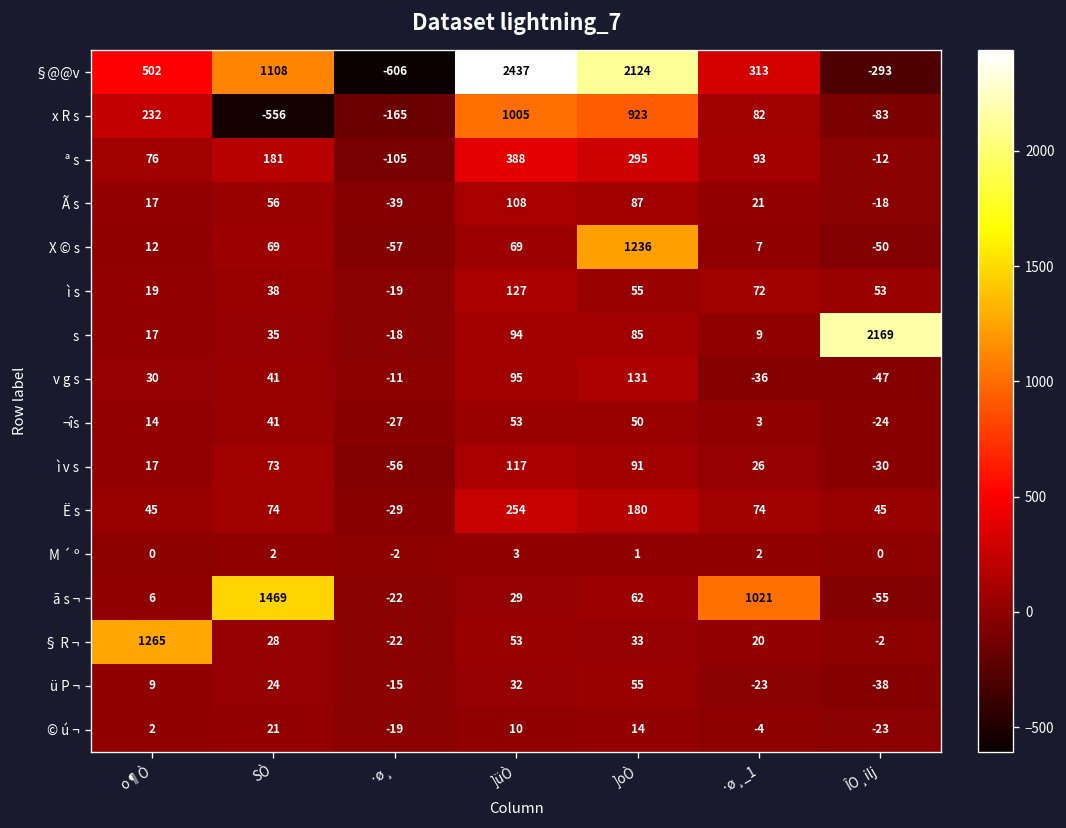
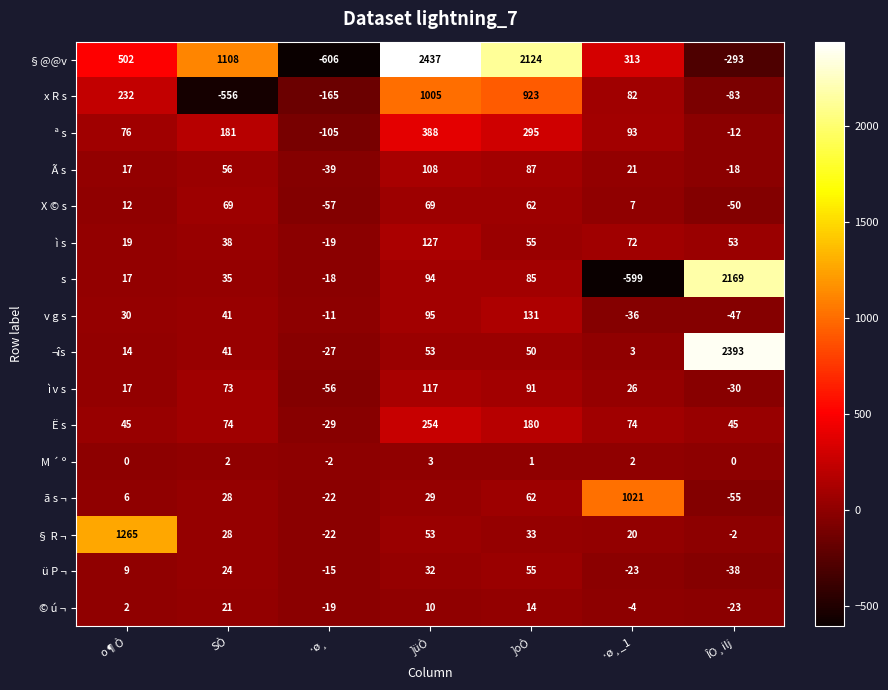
  {
    "§@@v": {
      "o¶Ò": 502,
      "SÒ": 1108,
      "·ø¸": -606,
      "]üÒ": 2437,
      "]oÒ": 2124,
      "·ø¸_1": 313,
      "ÎO¸ilj": -293
    },
    "x R s": {
      "o¶Ò": 232,
      "SÒ": -556,
      "·ø¸": -165,
      "]üÒ": 1005,
      "]oÒ": 923,
      "·ø¸_1": 82,
      "ÎO¸ilj": -83
    },
    "ª s": {
      "o¶Ò": 76,
      "SÒ": 181,
      "·ø¸": -105,
      "]üÒ": 388,
      "]oÒ": 295,
      "·ø¸_1": 93,
      "ÎO¸ilj": -12
    },
    "Ã s": {
      "o¶Ò": 17,
      "SÒ": 56,
      "·ø¸": -39,
      "]üÒ": 108,
      "]oÒ": 87,
      "·ø¸_1": 21,
      "ÎO¸ilj": -18
    },
    "X © s": {
      "o¶Ò": 12,
      "SÒ": 69,
      "·ø¸": -57,
      "]üÒ": 69,
-     "]oÒ": 1236,
+     "]oÒ": 62,
      "·ø¸_1": 7,
      "ÎO¸ilj": -50
    },
    "ì s": {
      "o¶Ò": 19,
      "SÒ": 38,
      "·ø¸": -19,
      "]üÒ": 127,
      "]oÒ": 55,
      "·ø¸_1": 72,
      "ÎO¸ilj": 53
    },
    "s": {
      "o¶Ò": 17,
      "SÒ": 35,
      "·ø¸": -18,
      "]üÒ": 94,
      "]oÒ": 85,
-     "·ø¸_1": 9,
+     "·ø¸_1": -599,
      "ÎO¸ilj": 2169
    },
    "v g s": {
      "o¶Ò": 30,
      "SÒ": 41,
      "·ø¸": -11,
      "]üÒ": 95,
      "]oÒ": 131,
      "·ø¸_1": -36,
      "ÎO¸ilj": -47
    },
    "¬îs": {
      "o¶Ò": 14,
      "SÒ": 41,
      "·ø¸": -27,
      "]üÒ": 53,
      "]oÒ": 50,
      "·ø¸_1": 3,
-     "ÎO¸ilj": -24
+     "ÎO¸ilj": 2393
    },
    "ì v s": {
      "o¶Ò": 17,
      "SÒ": 73,
      "·ø¸": -56,
      "]üÒ": 117,
      "]oÒ": 91,
      "·ø¸_1": 26,
      "ÎO¸ilj": -30
    },
    "Ë s": {
      "o¶Ò": 45,
      "SÒ": 74,
      "·ø¸": -29,
      "]üÒ": 254,
      "]oÒ": 180,
      "·ø¸_1": 74,
      "ÎO¸ilj": 45
    },
    "M ´ º": {
      "o¶Ò": 0,
      "SÒ": 2,
      "·ø¸": -2,
      "]üÒ": 3,
      "]oÒ": 1,
      "·ø¸_1": 2,
      "ÎO¸ilj": 0
    },
    "ã s ¬": {
      "o¶Ò": 6,
-     "SÒ": 1469,
+     "SÒ": 28,
      "·ø¸": -22,
      "]üÒ": 29,
      "]oÒ": 62,
      "·ø¸_1": 1021,
      "ÎO¸ilj": -55
    },
    "§ R ¬": {
      "o¶Ò": 1265,
      "SÒ": 28,
      "·ø¸": -22,
      "]üÒ": 53,
      "]oÒ": 33,
      "·ø¸_1": 20,
      "ÎO¸ilj": -2
    },
    "ü P ¬": {
      "o¶Ò": 9,
      "SÒ": 24,
      "·ø¸": -15,
      "]üÒ": 32,
      "]oÒ": 55,
      "·ø¸_1": -23,
      "ÎO¸ilj": -38
    },
    "© ú ¬": {
      "o¶Ò": 2,
      "SÒ": 21,
      "·ø¸": -19,
      "]üÒ": 10,
      "]oÒ": 14,
      "·ø¸_1": -4,
      "ÎO¸ilj": -23
    }
  }
